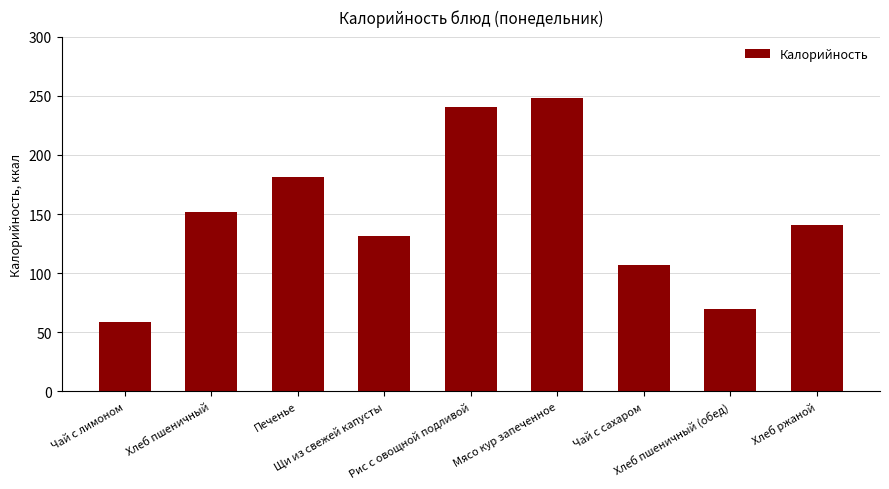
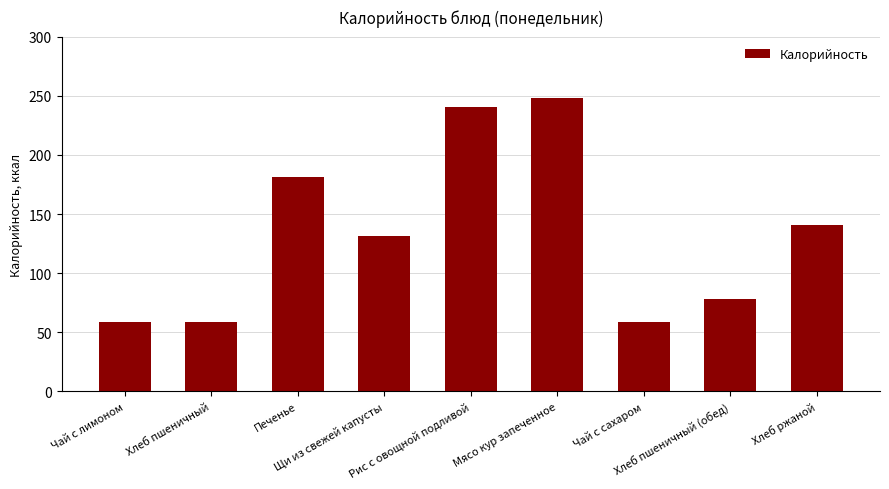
  {
    "Чай с лимоном": 59,
-   "Хлеб пшеничный": 152,
+   "Хлеб пшеничный": 58,
    "Печенье": 182,
    "Щи из свежей капусты": 132,
    "Рис с овощной подливой": 240,
    "Мясо кур запеченное": 248,
-   "Чай с сахаром": 107,
-   "Хлеб пшеничный (обед)": 70,
+   "Чай с сахаром": 59,
+   "Хлеб пшеничный (обед)": 78,
    "Хлеб ржаной": 141
  }
